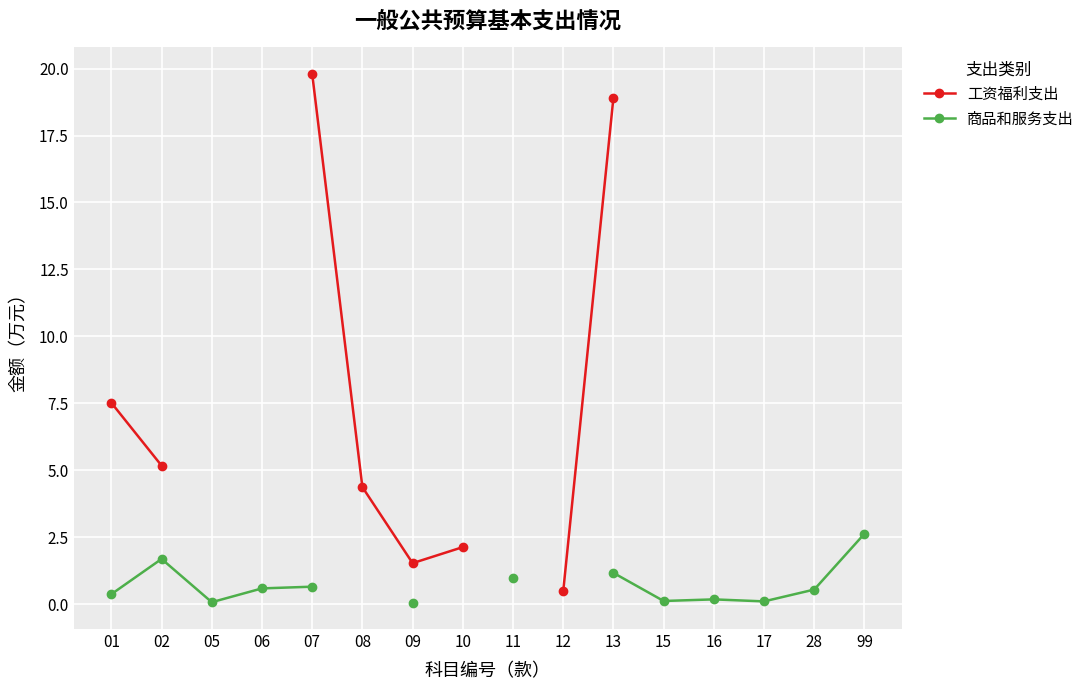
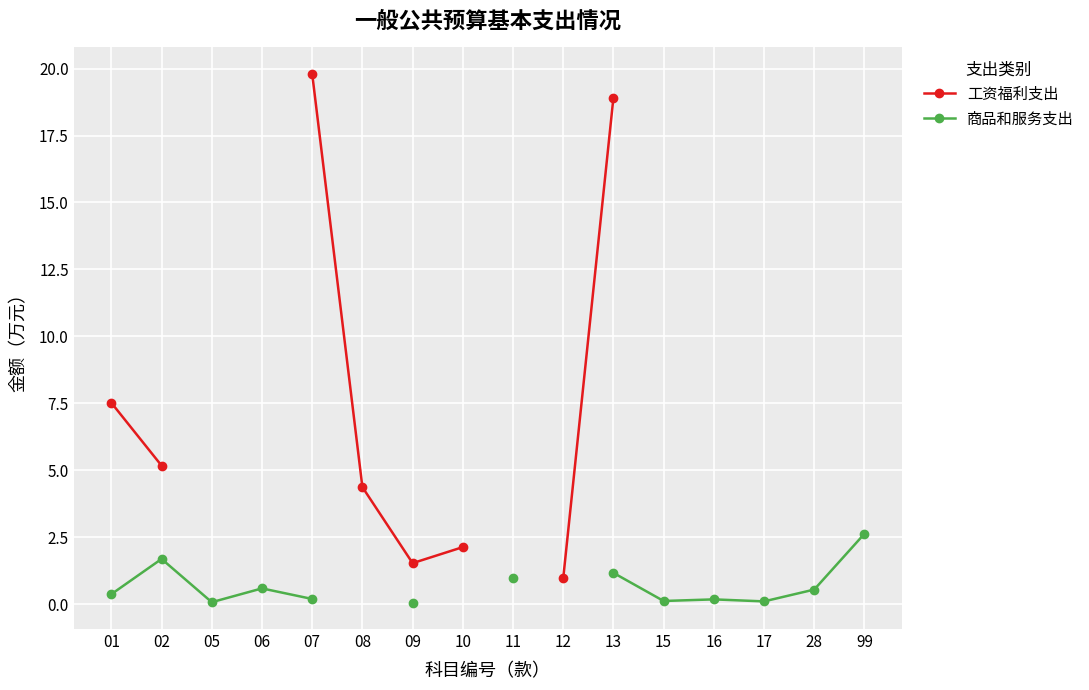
  {
    "工资福利支出": {
      "01": 7.5,
      "02": 5.2,
      "07": 19.8,
      "08": 4.4,
      "09": 1.5,
      "10": 2.1,
-     "12": 0.5,
+     "12": 1.0,
      "13": 18.9
    },
    "商品和服务支出": {
      "01": 0.4,
      "02": 1.7,
      "05": 0.1,
      "06": 0.6,
-     "07": 0.7,
+     "07": 0.2,
      "09": 0.1,
      "11": 1.0,
      "13": 1.2,
      "15": 0.1,
      "16": 0.2,
      "17": 0.1,
      "28": 0.5,
      "99": 2.6
    }
  }
